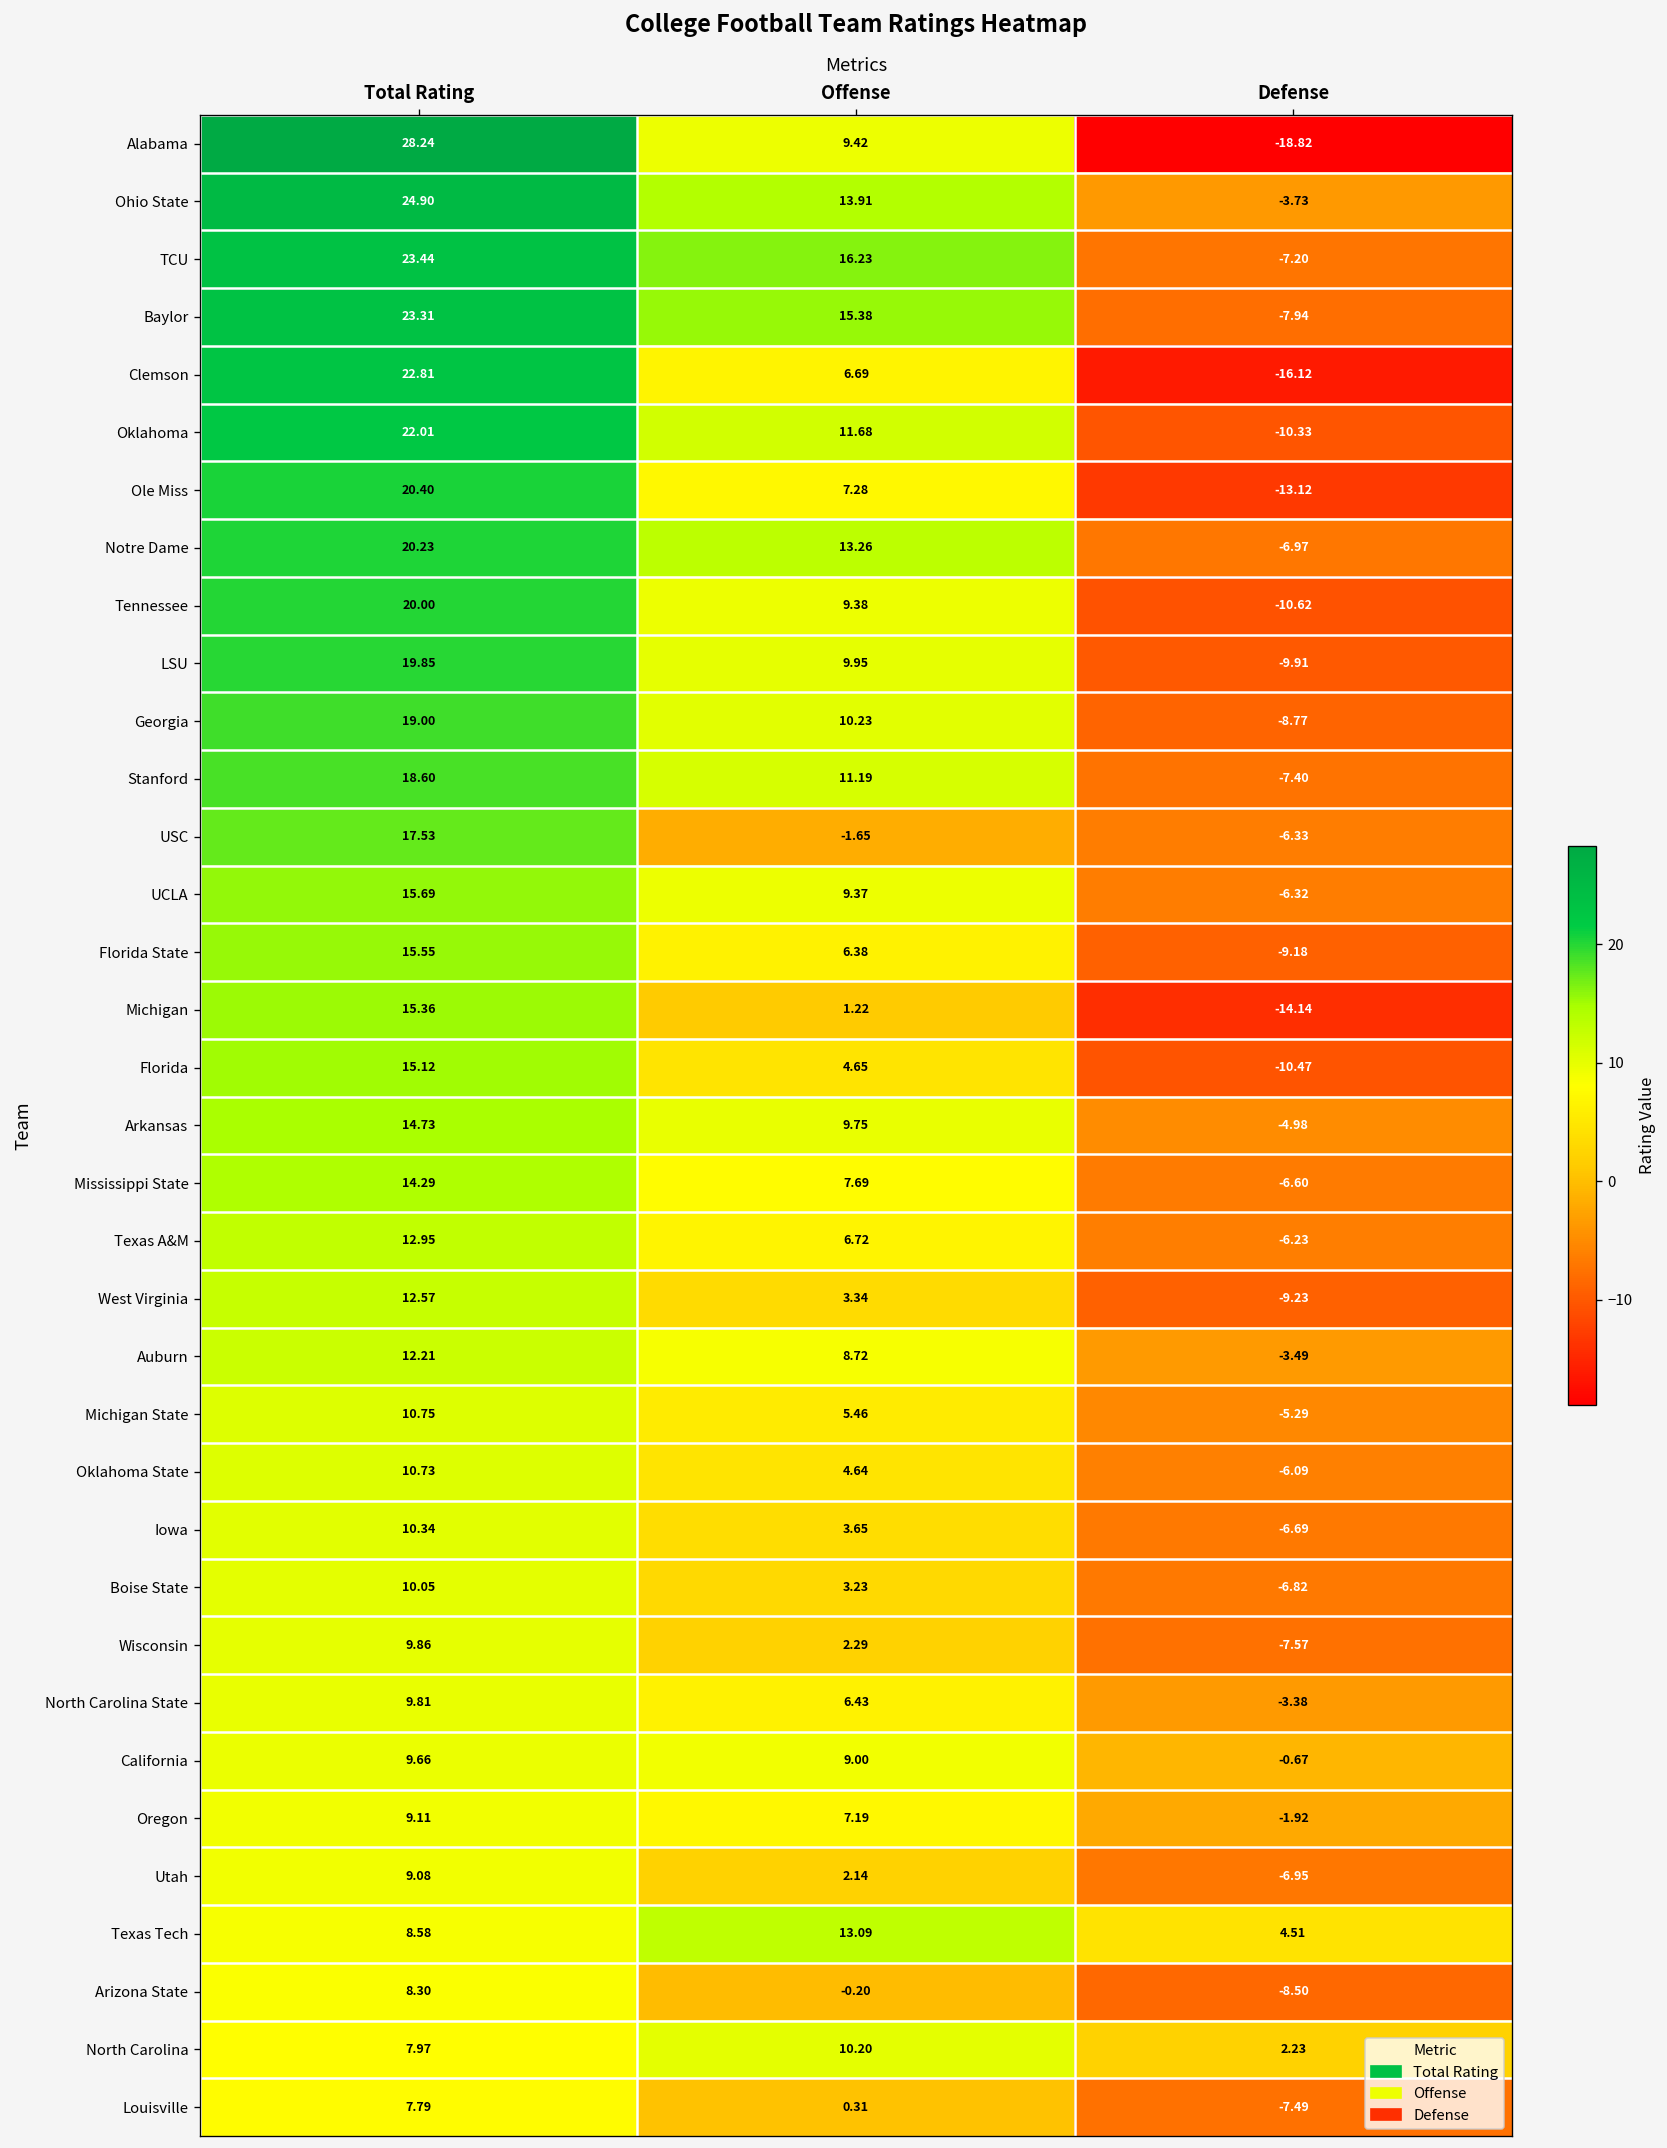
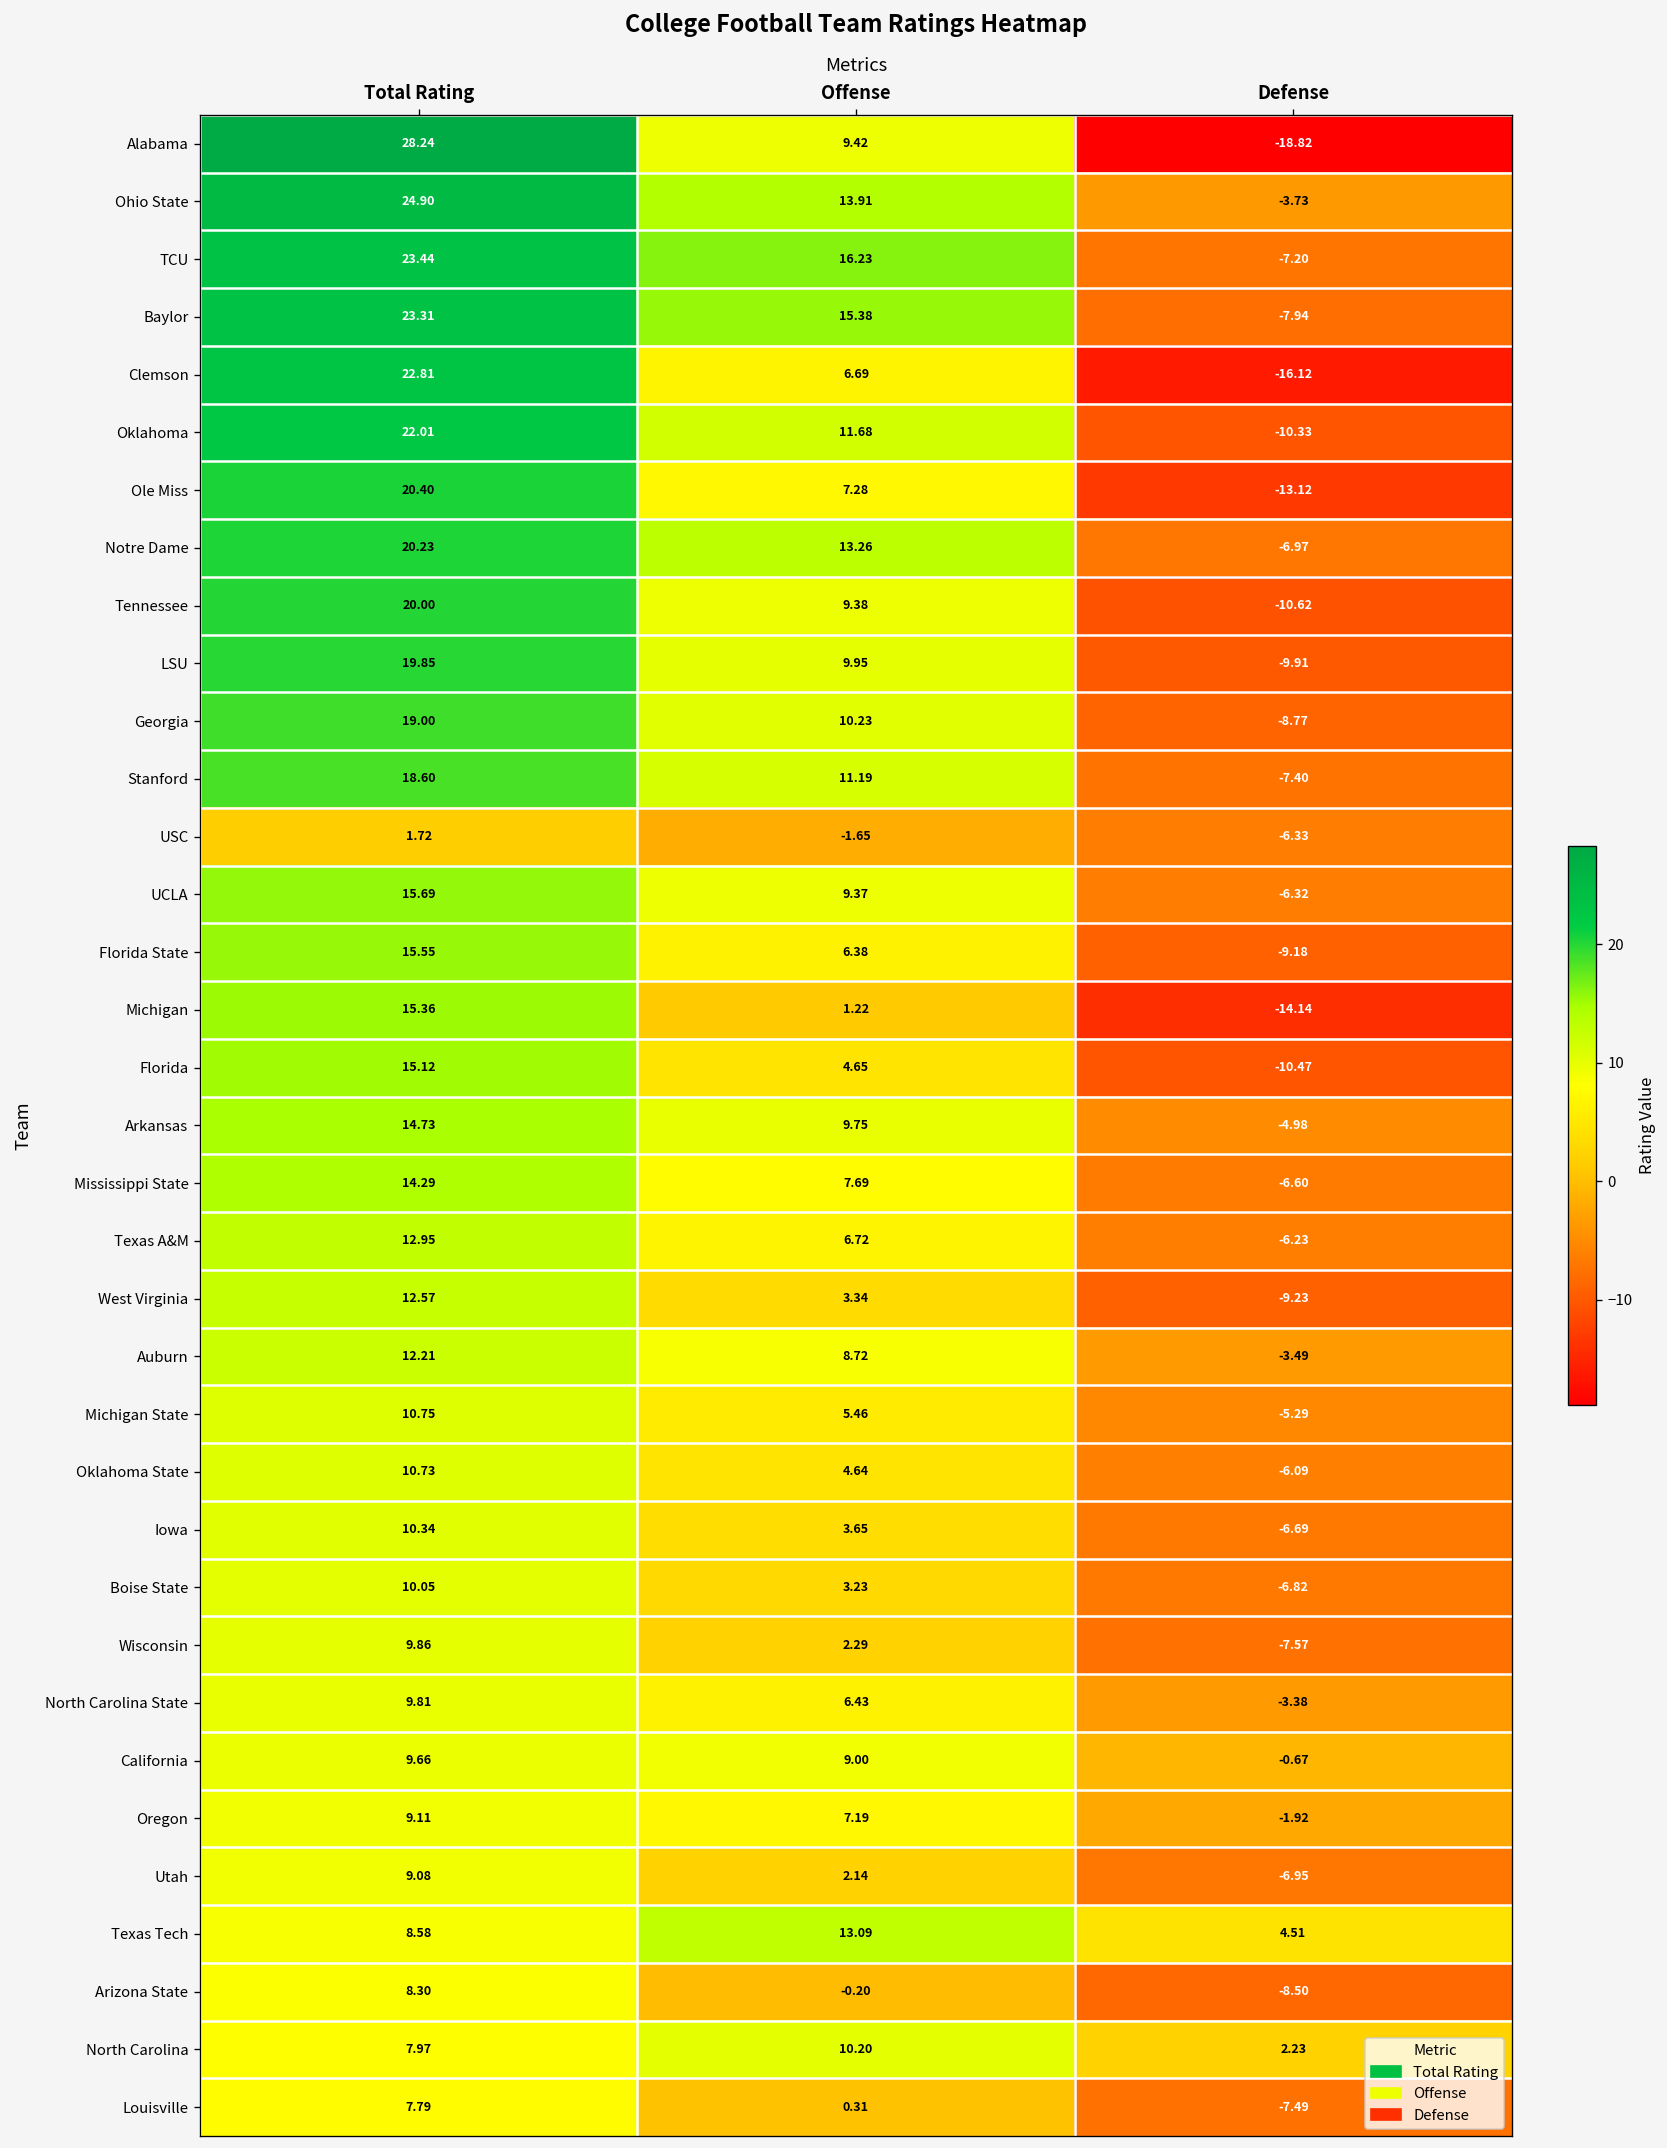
  {
    "Alabama": {
      "Total Rating": 28.24,
      "Offense": 9.42,
      "Defense": -18.82
    },
    "Ohio State": {
      "Total Rating": 24.90,
      "Offense": 13.91,
      "Defense": -3.73
    },
    "TCU": {
      "Total Rating": 23.44,
      "Offense": 16.23,
      "Defense": -7.20
    },
    "Baylor": {
      "Total Rating": 23.31,
      "Offense": 15.38,
      "Defense": -7.94
    },
    "Clemson": {
      "Total Rating": 22.81,
      "Offense": 6.69,
      "Defense": -16.12
    },
    "Oklahoma": {
      "Total Rating": 22.01,
      "Offense": 11.68,
      "Defense": -10.33
    },
    "Ole Miss": {
      "Total Rating": 20.40,
      "Offense": 7.28,
      "Defense": -13.12
    },
    "Notre Dame": {
      "Total Rating": 20.23,
      "Offense": 13.26,
      "Defense": -6.97
    },
    "Tennessee": {
      "Total Rating": 20.00,
      "Offense": 9.38,
      "Defense": -10.62
    },
    "LSU": {
      "Total Rating": 19.85,
      "Offense": 9.95,
      "Defense": -9.91
    },
    "Georgia": {
      "Total Rating": 19.00,
      "Offense": 10.23,
      "Defense": -8.77
    },
    "Stanford": {
      "Total Rating": 18.60,
      "Offense": 11.19,
      "Defense": -7.40
    },
    "USC": {
-     "Total Rating": 17.53,
+     "Total Rating": 1.72,
      "Offense": -1.65,
      "Defense": -6.33
    },
    "UCLA": {
      "Total Rating": 15.69,
      "Offense": 9.37,
      "Defense": -6.32
    },
    "Florida State": {
      "Total Rating": 15.55,
      "Offense": 6.38,
      "Defense": -9.18
    },
    "Michigan": {
      "Total Rating": 15.36,
      "Offense": 1.22,
      "Defense": -14.14
    },
    "Florida": {
      "Total Rating": 15.12,
      "Offense": 4.65,
      "Defense": -10.47
    },
    "Arkansas": {
      "Total Rating": 14.73,
      "Offense": 9.75,
      "Defense": -4.98
    },
    "Mississippi State": {
      "Total Rating": 14.29,
      "Offense": 7.69,
      "Defense": -6.60
    },
    "Texas A&M": {
      "Total Rating": 12.95,
      "Offense": 6.72,
      "Defense": -6.23
    },
    "West Virginia": {
      "Total Rating": 12.57,
      "Offense": 3.34,
      "Defense": -9.23
    },
    "Auburn": {
      "Total Rating": 12.21,
      "Offense": 8.72,
      "Defense": -3.49
    },
    "Michigan State": {
      "Total Rating": 10.75,
      "Offense": 5.46,
      "Defense": -5.29
    },
    "Oklahoma State": {
      "Total Rating": 10.73,
      "Offense": 4.64,
      "Defense": -6.09
    },
    "Iowa": {
      "Total Rating": 10.34,
      "Offense": 3.65,
      "Defense": -6.69
    },
    "Boise State": {
      "Total Rating": 10.05,
      "Offense": 3.23,
      "Defense": -6.82
    },
    "Wisconsin": {
      "Total Rating": 9.86,
      "Offense": 2.29,
      "Defense": -7.57
    },
    "North Carolina State": {
      "Total Rating": 9.81,
      "Offense": 6.43,
      "Defense": -3.38
    },
    "California": {
      "Total Rating": 9.66,
      "Offense": 9.00,
      "Defense": -0.67
    },
    "Oregon": {
      "Total Rating": 9.11,
      "Offense": 7.19,
      "Defense": -1.92
    },
    "Utah": {
      "Total Rating": 9.08,
      "Offense": 2.14,
      "Defense": -6.95
    },
    "Texas Tech": {
      "Total Rating": 8.58,
      "Offense": 13.09,
      "Defense": 4.51
    },
    "Arizona State": {
      "Total Rating": 8.30,
      "Offense": -0.20,
      "Defense": -8.50
    },
    "North Carolina": {
      "Total Rating": 7.97,
      "Offense": 10.20,
      "Defense": 2.23
    },
    "Louisville": {
      "Total Rating": 7.79,
      "Offense": 0.31,
      "Defense": -7.49
    }
  }
